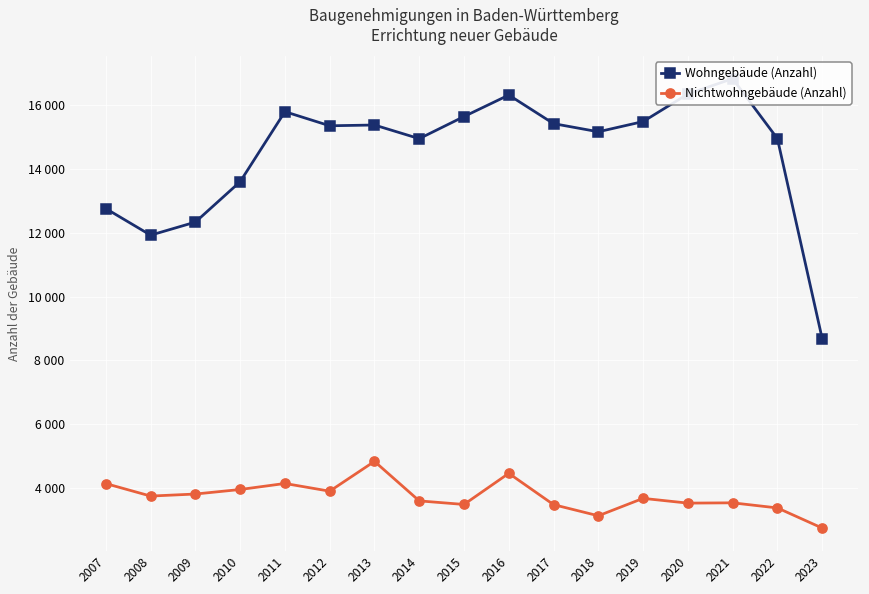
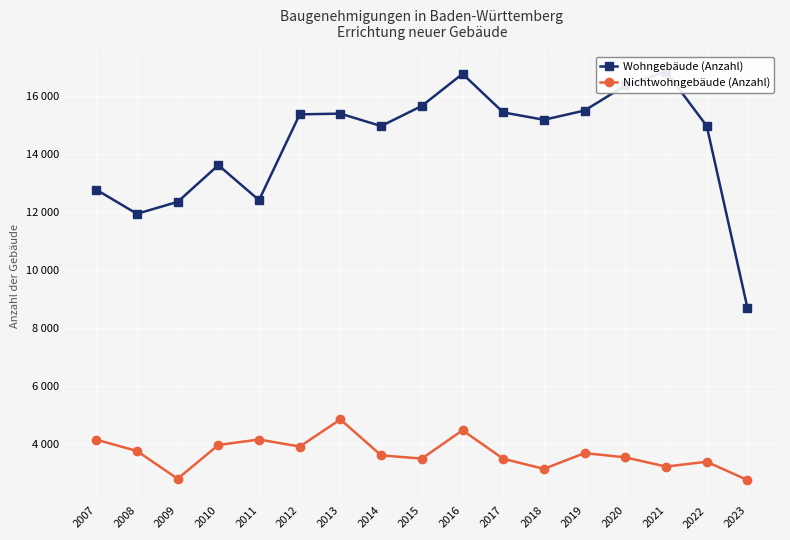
  {
    "Wohngebäude (Anzahl)": {
      "2007": 12800,
      "2008": 11900,
      "2009": 12300,
      "2010": 13600,
-     "2011": 15800,
+     "2011": 12400,
      "2012": 15400,
      "2013": 15400,
      "2014": 15000,
      "2015": 15600,
-     "2016": 16300,
+     "2016": 16800,
      "2017": 15400,
      "2018": 15200,
      "2019": 15500,
      "2022": 15000,
      "2023": 8700
    },
    "Nichtwohngebäude (Anzahl)": {
      "2007": 4100,
      "2008": 3700,
-     "2009": 3800,
+     "2009": 2800,
      "2010": 4000,
      "2011": 4100,
      "2012": 3900,
      "2013": 4800,
      "2014": 3600,
      "2015": 3500,
      "2016": 4500,
      "2017": 3500,
      "2018": 3100,
      "2019": 3700,
      "2020": 3500,
-     "2021": 3500,
+     "2021": 3200,
      "2022": 3400,
      "2023": 2700
    }
  }
